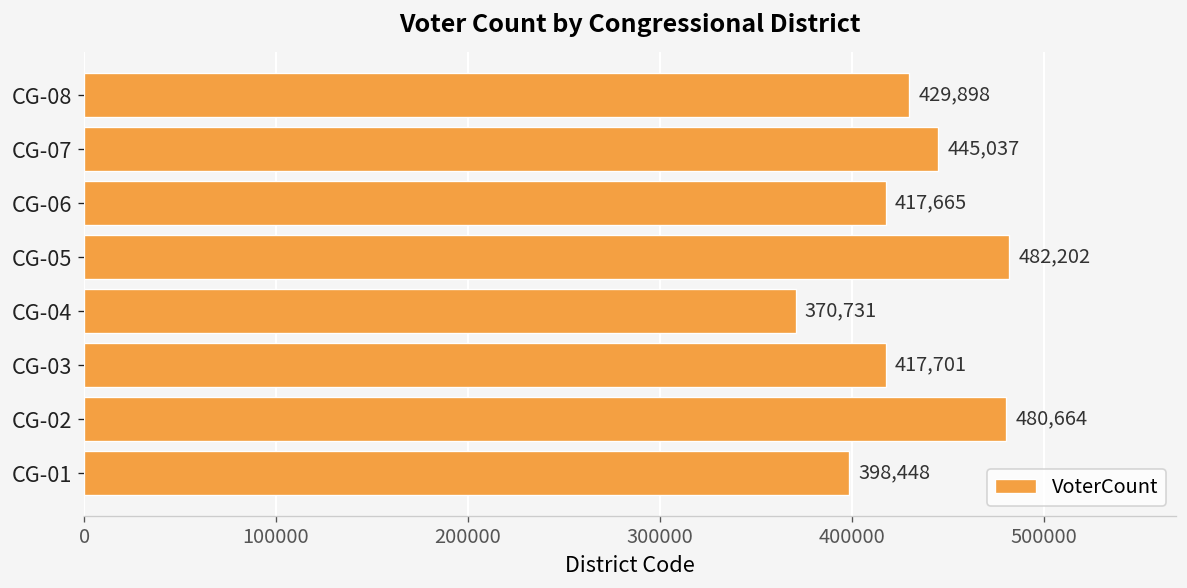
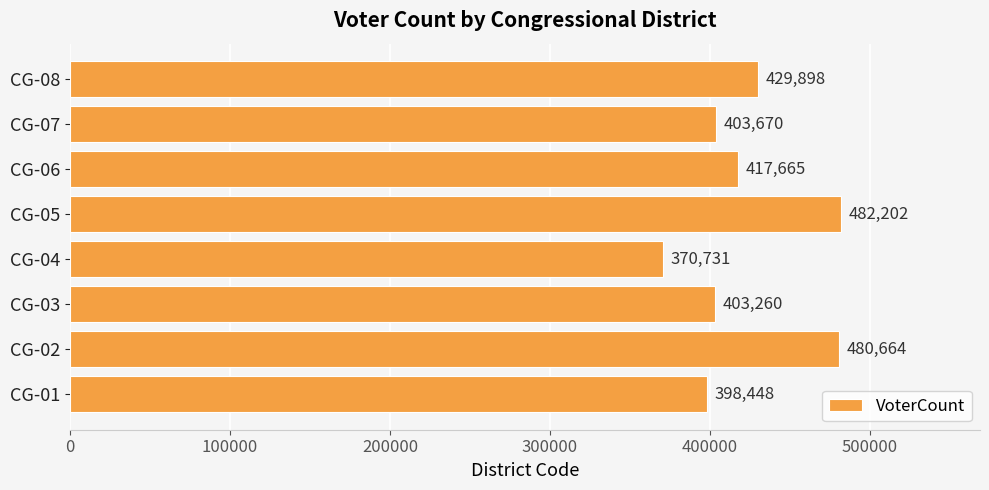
  {
    "CG-08": "429,898",
-   "CG-07": "445,037",
+   "CG-07": "403,670",
    "CG-06": "417,665",
    "CG-05": "482,202",
    "CG-04": "370,731",
-   "CG-03": "417,701",
+   "CG-03": "403,260",
    "CG-02": "480,664",
    "CG-01": "398,448"
  }
